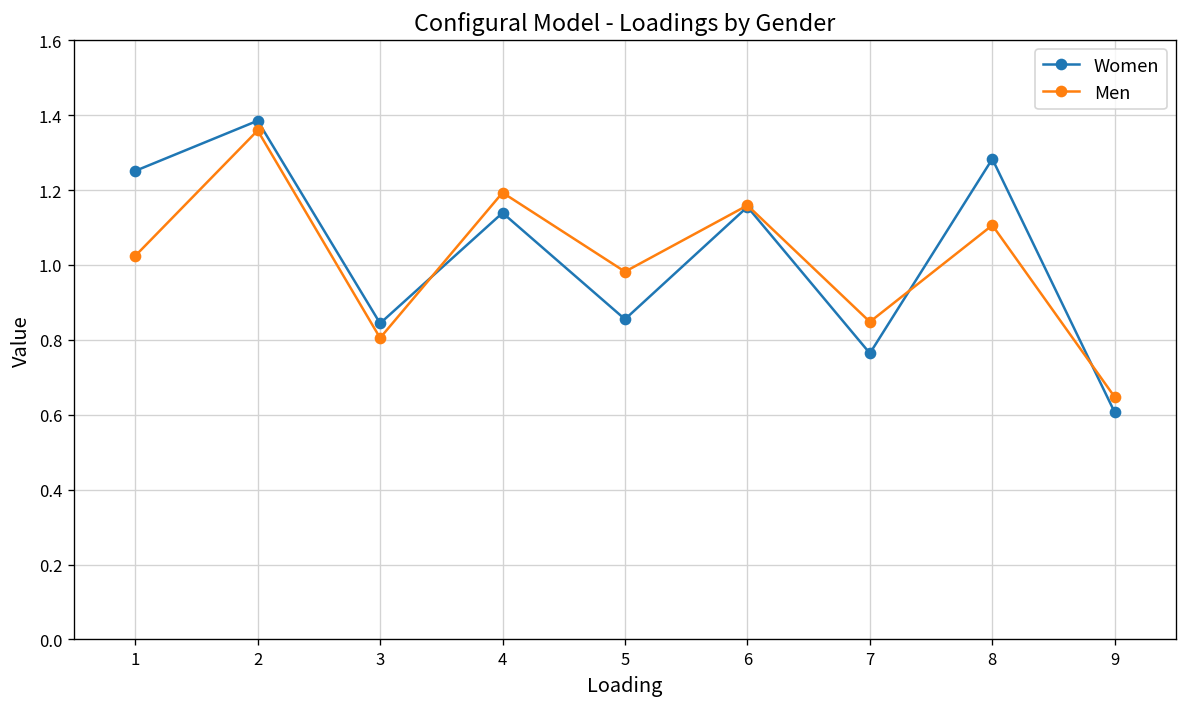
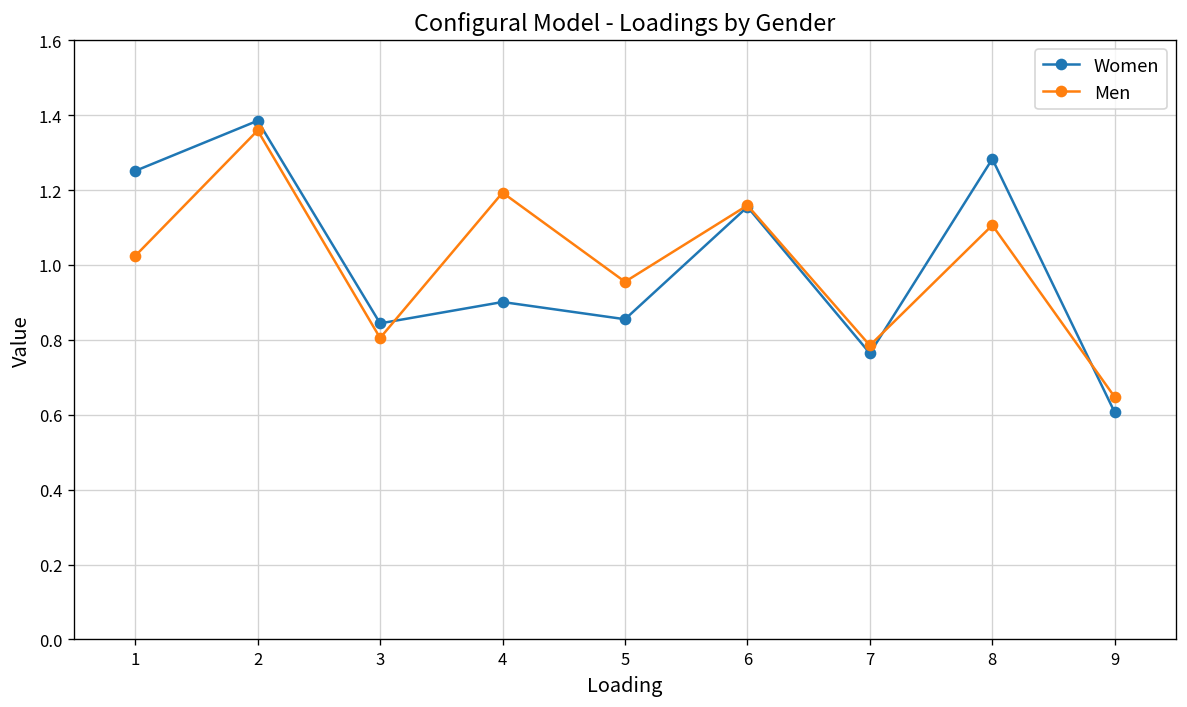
  {
    "Women": {
      "1": 1.25,
      "2": 1.39,
      "3": 0.84,
-     "4": 1.14,
+     "4": 0.90,
      "5": 0.86,
      "7": 0.76,
      "8": 1.28,
      "9": 0.61
    },
    "Men": {
      "1": 1.02,
      "2": 1.36,
      "3": 0.81,
      "4": 1.19,
-     "5": 0.98,
-     "7": 0.85,
+     "5": 0.96,
+     "7": 0.79,
      "8": 1.11,
      "9": 0.65
    }
  }
